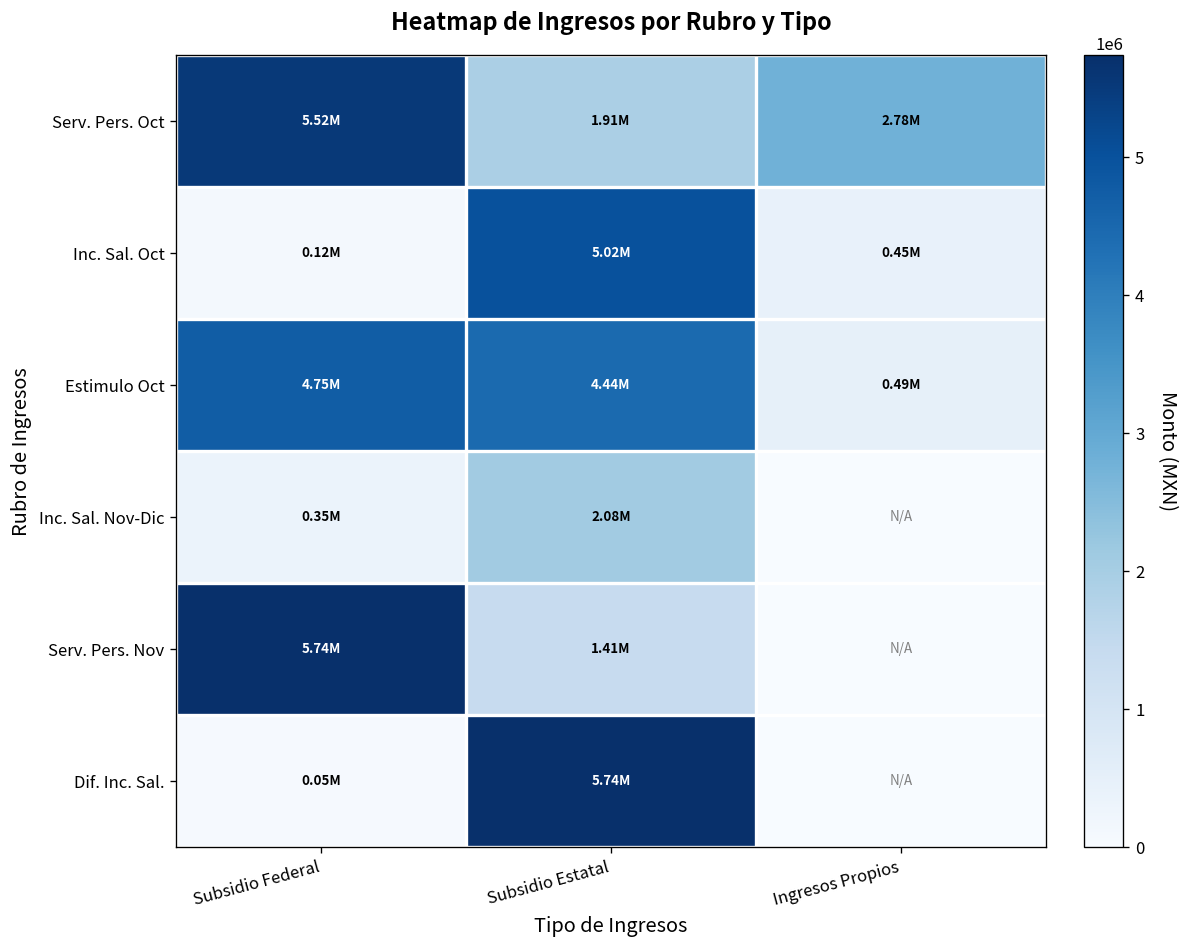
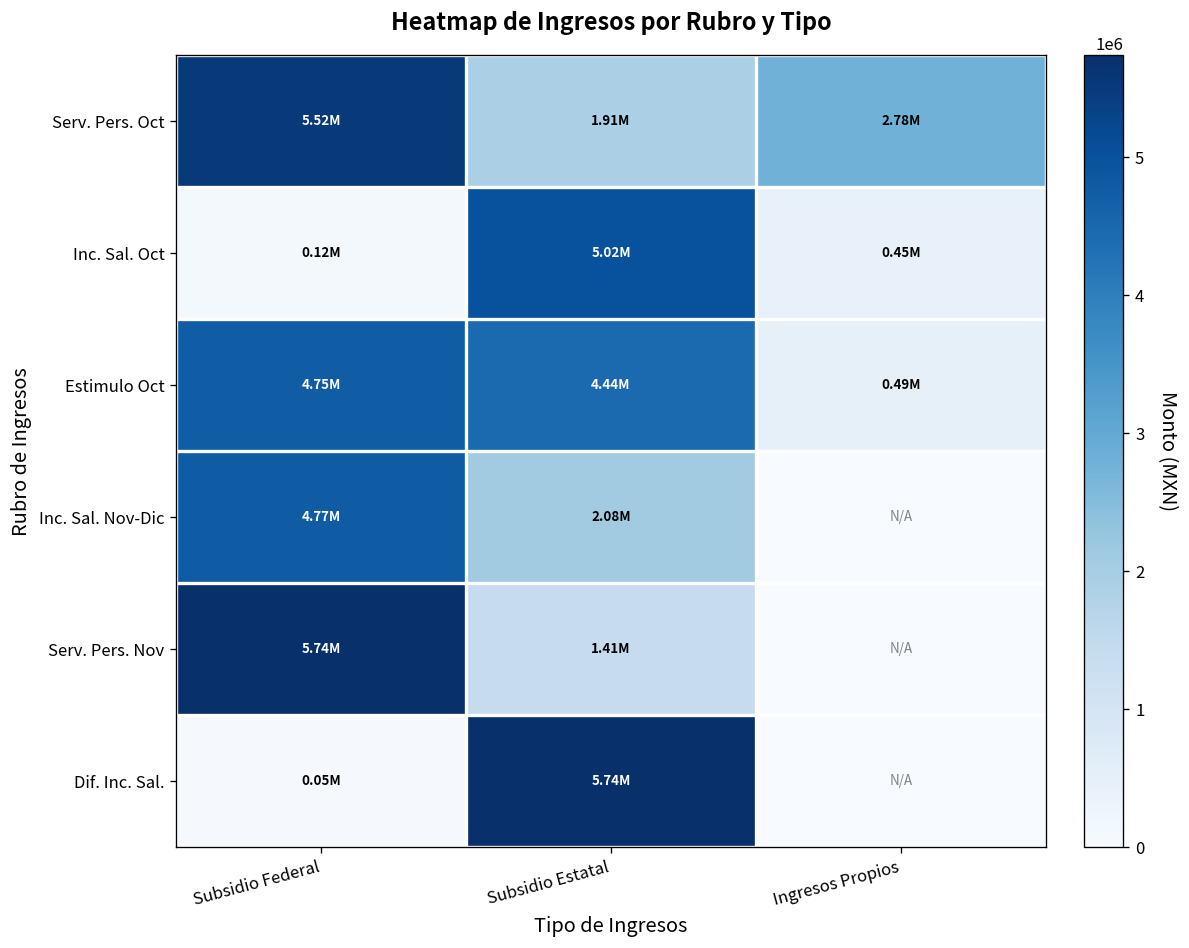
  {
    "Serv. Pers. Oct": {
      "Subsidio Federal": "5.52M",
      "Subsidio Estatal": "1.91M",
      "Ingresos Propios": "2.78M"
    },
    "Inc. Sal. Oct": {
      "Subsidio Federal": "0.12M",
      "Subsidio Estatal": "5.02M",
      "Ingresos Propios": "0.45M"
    },
    "Estimulo Oct": {
      "Subsidio Federal": "4.75M",
      "Subsidio Estatal": "4.44M",
      "Ingresos Propios": "0.49M"
    },
    "Inc. Sal. Nov-Dic": {
-     "Subsidio Federal": "0.35M",
+     "Subsidio Federal": "4.77M",
      "Subsidio Estatal": "2.08M"
    },
    "Serv. Pers. Nov": {
      "Subsidio Federal": "5.74M",
      "Subsidio Estatal": "1.41M"
    },
    "Dif. Inc. Sal.": {
      "Subsidio Federal": "0.05M",
      "Subsidio Estatal": "5.74M"
    }
  }
